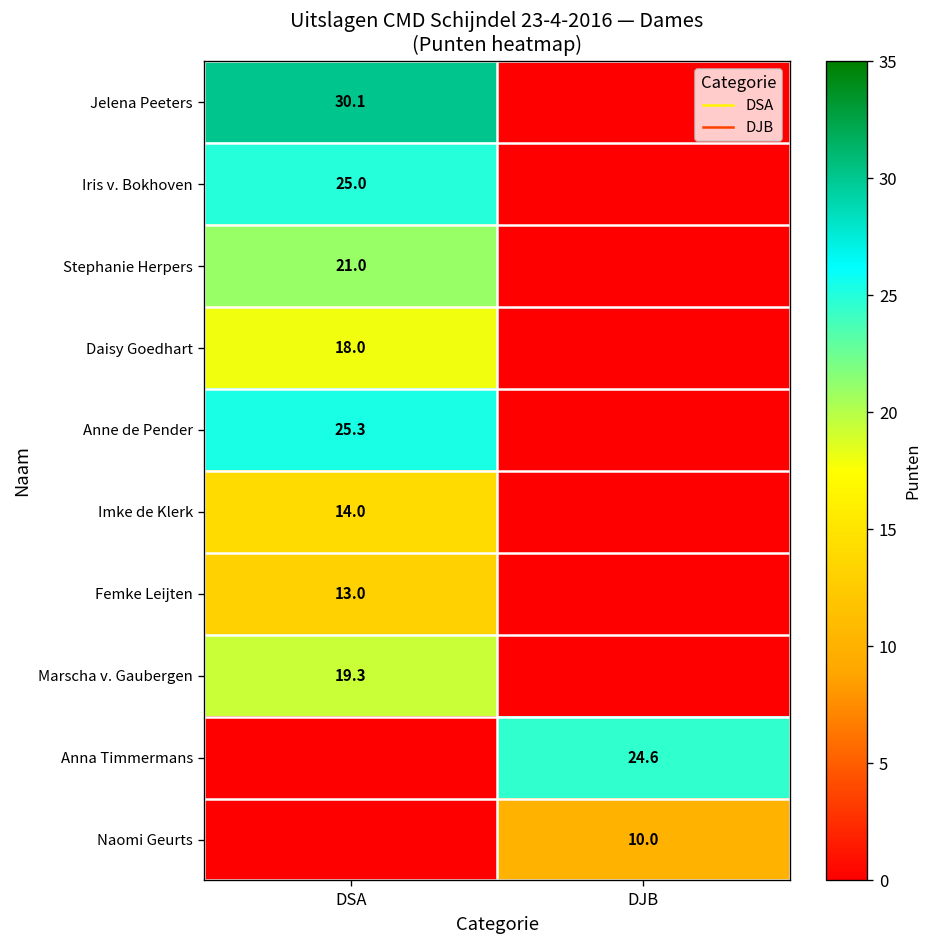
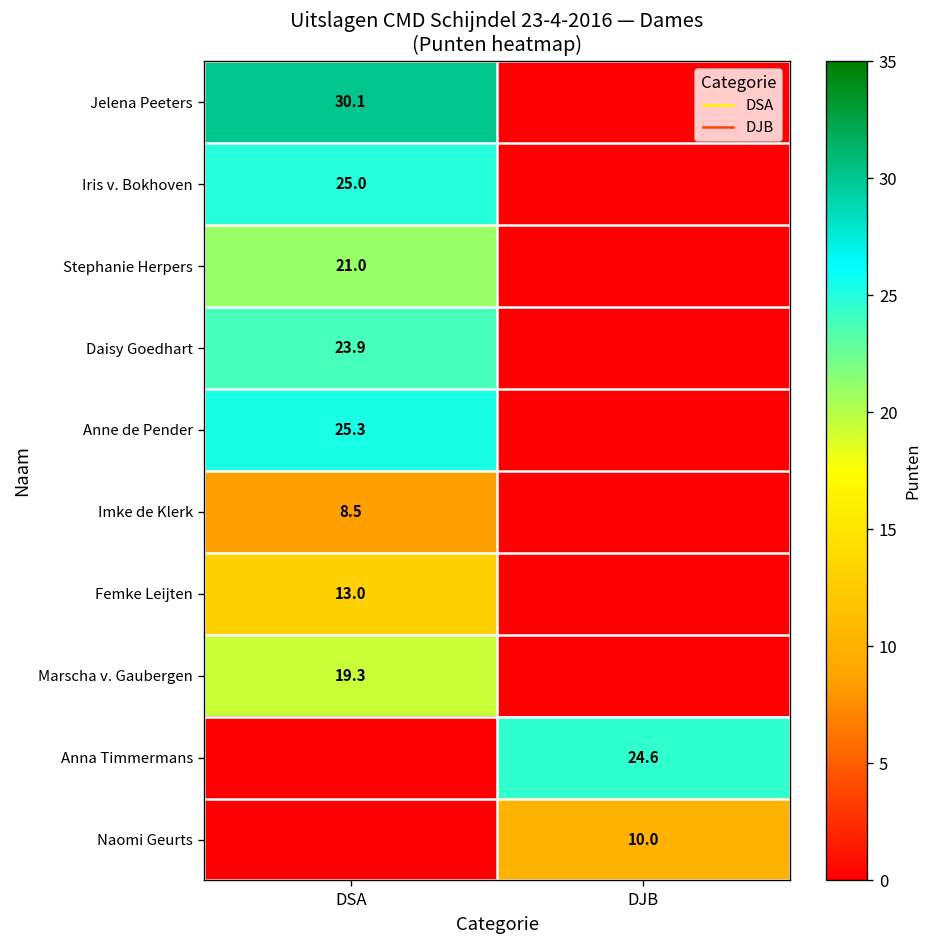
  {
    "Jelena Peeters": {
      "DSA": 30.1
    },
    "Iris v. Bokhoven": {
      "DSA": 25.0
    },
    "Stephanie Herpers": {
      "DSA": 21.0
    },
    "Daisy Goedhart": {
-     "DSA": 18.0
+     "DSA": 23.9
    },
    "Anne de Pender": {
      "DSA": 25.3
    },
    "Imke de Klerk": {
-     "DSA": 14.0
+     "DSA": 8.5
    },
    "Femke Leijten": {
      "DSA": 13.0
    },
    "Marscha v. Gaubergen": {
      "DSA": 19.3
    },
    "Anna Timmermans": {
      "DJB": 24.6
    },
    "Naomi Geurts": {
      "DJB": 10.0
    }
  }
